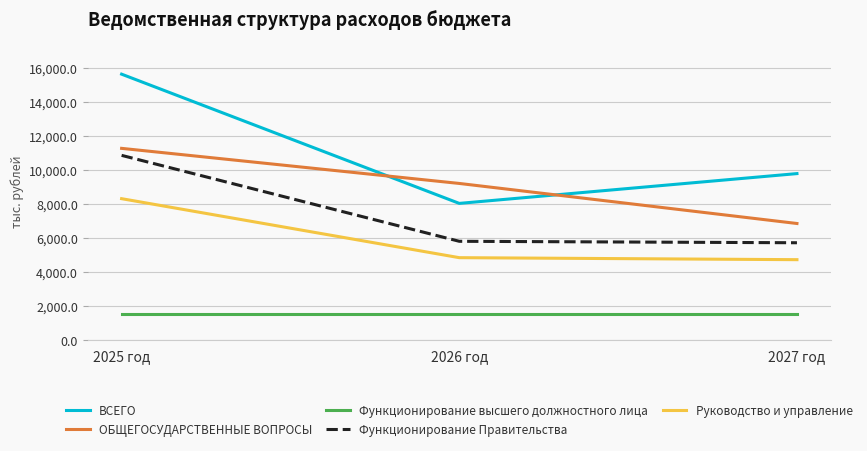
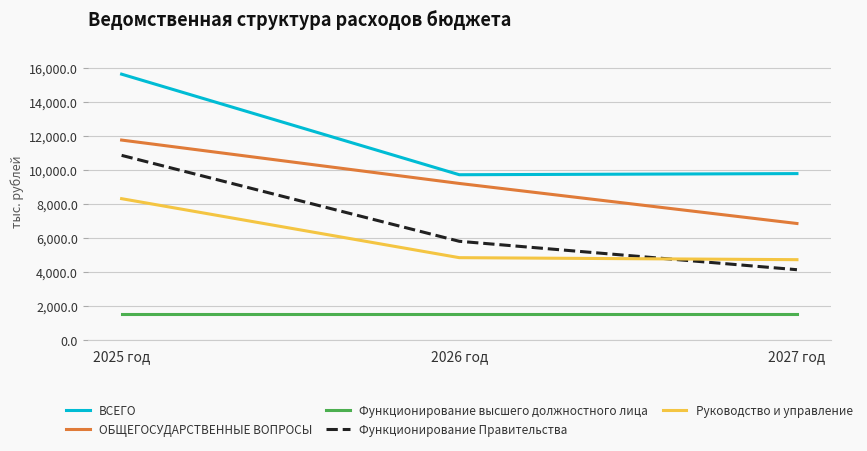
  {
    "ВСЕГО": {
      "2025 год": "15,600",
-     "2026 год": "8,000",
+     "2026 год": "9,700",
      "2027 год": "9,800"
    },
    "ОБЩЕГОСУДАРСТВЕННЫЕ ВОПРОСЫ": {
-     "2025 год": "11,300",
+     "2025 год": "11,800",
      "2026 год": "9,200",
      "2027 год": "6,900"
    },
    "Функционирование высшего должностного лица": {
      "2025 год": "1,500",
      "2026 год": "1,500",
      "2027 год": "1,500"
    },
    "Функционирование Правительства": {
      "2025 год": "10,900",
      "2026 год": "5,800",
-     "2027 год": "5,700"
+     "2027 год": "4,100"
    },
    "Руководство и управление": {
      "2025 год": "8,300",
      "2026 год": "4,900",
      "2027 год": "4,700"
    }
  }
